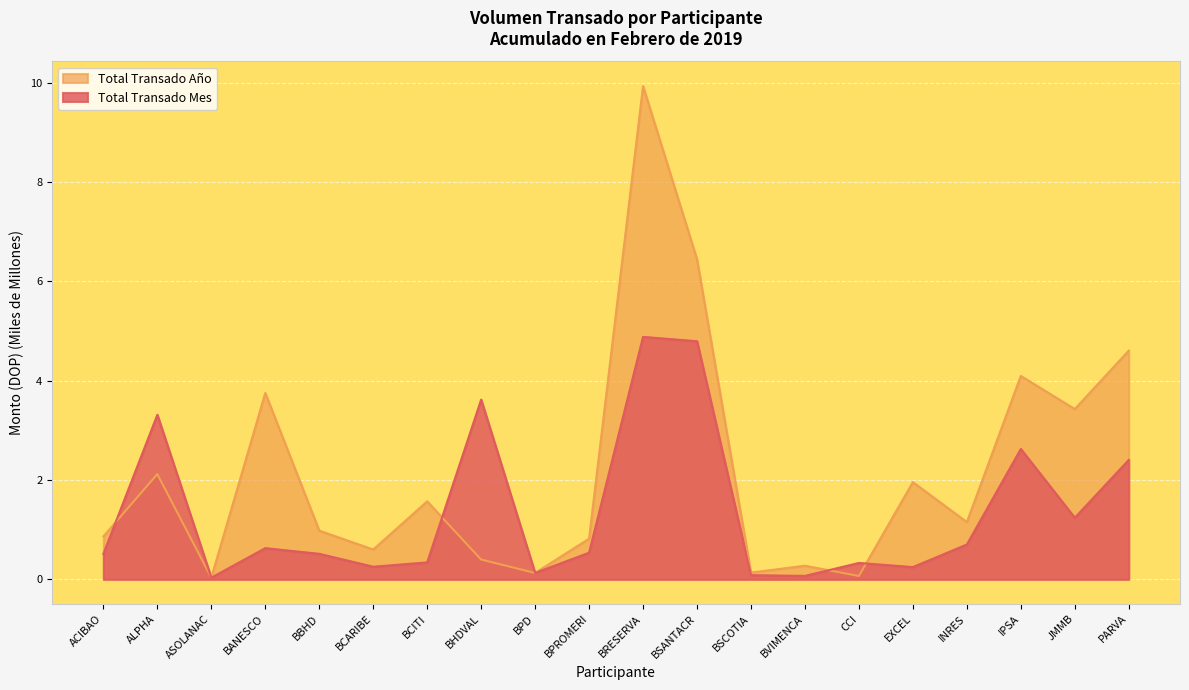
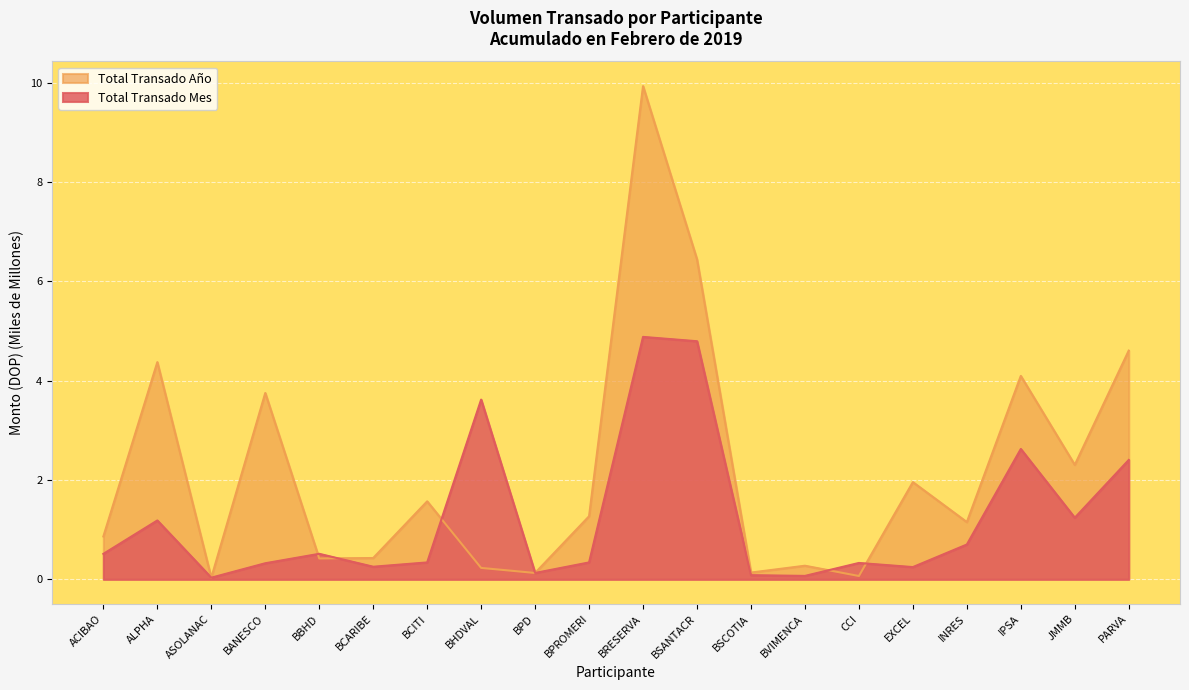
  {
    "Total Transado Año": {
      "ACIBAO": 0.9,
-     "ALPHA": 2.1,
+     "ALPHA": 4.4,
      "BANESCO": 3.8,
-     "BBHD": 1.0,
-     "BCARIBE": 0.6,
+     "BBHD": 0.4,
+     "BCARIBE": 0.4,
      "BCITI": 1.6,
-     "BHDVAL": 0.4,
-     "BPROMERI": 0.8,
+     "BHDVAL": 0.2,
+     "BPROMERI": 1.3,
      "BRESERVA": 9.9,
      "BSANTACR": 6.4,
      "BSCOTIA": 0.1,
      "BVIMENCA": 0.3,
      "CCI": 0.1,
      "EXCEL": 2.0,
      "INRES": 1.2,
      "IPSA": 4.1,
-     "JMMB": 3.4,
+     "JMMB": 2.3,
      "PARVA": 4.6
    },
    "Total Transado Mes": {
      "ACIBAO": 0.5,
-     "ALPHA": 3.3,
-     "BANESCO": 0.6,
+     "ALPHA": 1.2,
+     "BANESCO": 0.3,
      "BBHD": 0.5,
      "BCARIBE": 0.3,
      "BCITI": 0.3,
      "BHDVAL": 3.6,
-     "BPROMERI": 0.5,
+     "BPROMERI": 0.3,
      "BRESERVA": 4.9,
      "BSANTACR": 4.8,
      "BSCOTIA": 0.1,
      "BVIMENCA": 0.1,
      "CCI": 0.3,
      "EXCEL": 0.2,
      "INRES": 0.7,
      "IPSA": 2.6,
      "JMMB": 1.2,
      "PARVA": 2.4
    }
  }
